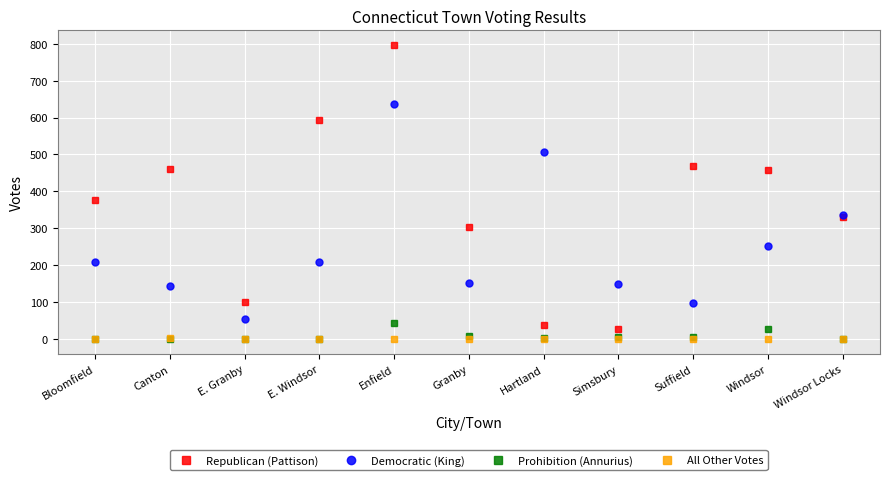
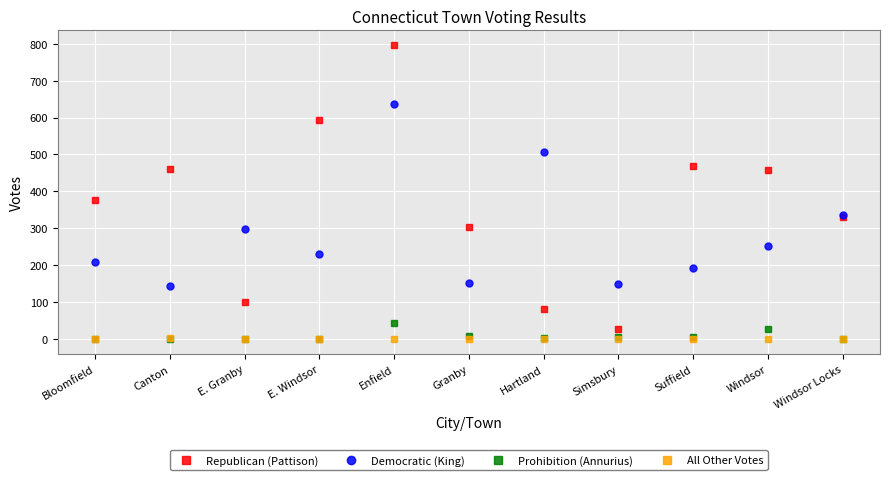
  {
    "Republican (Pattison)": {
      "Bloomfield": 380,
      "Canton": 460,
      "E. Granby": 100,
      "E. Windsor": 590,
      "Enfield": 800,
      "Granby": 310,
-     "Hartland": 40,
+     "Hartland": 80,
      "Simsbury": 30,
      "Suffield": 470,
      "Windsor": 460,
      "Windsor Locks": 330
    },
    "Democratic (King)": {
      "Bloomfield": 210,
      "Canton": 150,
-     "E. Granby": 50,
-     "E. Windsor": 210,
+     "E. Granby": 300,
+     "E. Windsor": 230,
      "Enfield": 640,
      "Granby": 150,
      "Hartland": 510,
      "Simsbury": 150,
-     "Suffield": 100,
+     "Suffield": 190,
      "Windsor": 250,
      "Windsor Locks": 340
    },
    "Prohibition (Annurius)": {
      "Enfield": 50,
      "Granby": 10,
      "Simsbury": 10,
      "Windsor": 30
    },
    "All Other Votes": {
      "Enfield": 0,
      "Granby": 0,
      "Simsbury": 0,
      "Windsor": 0
    }
  }
